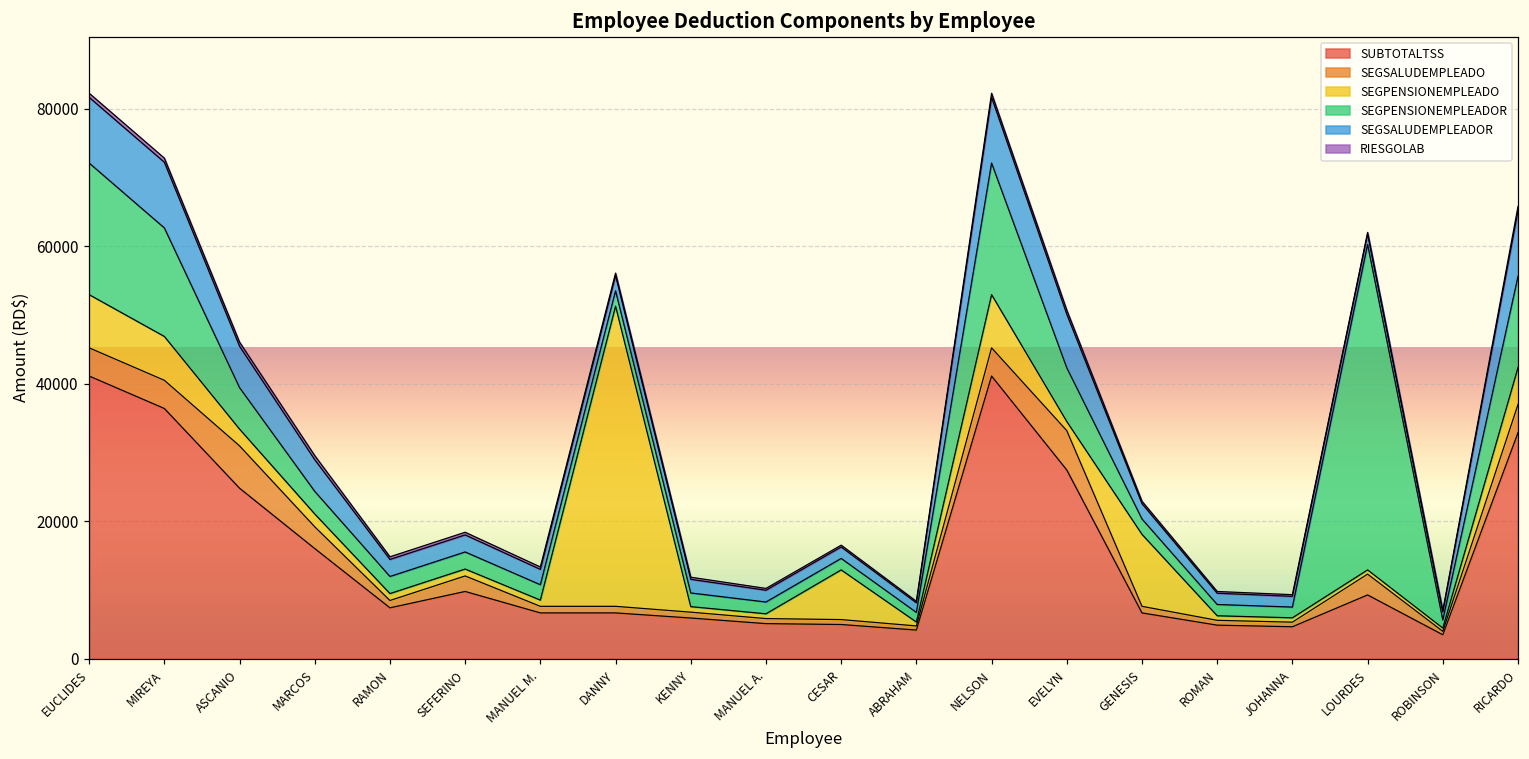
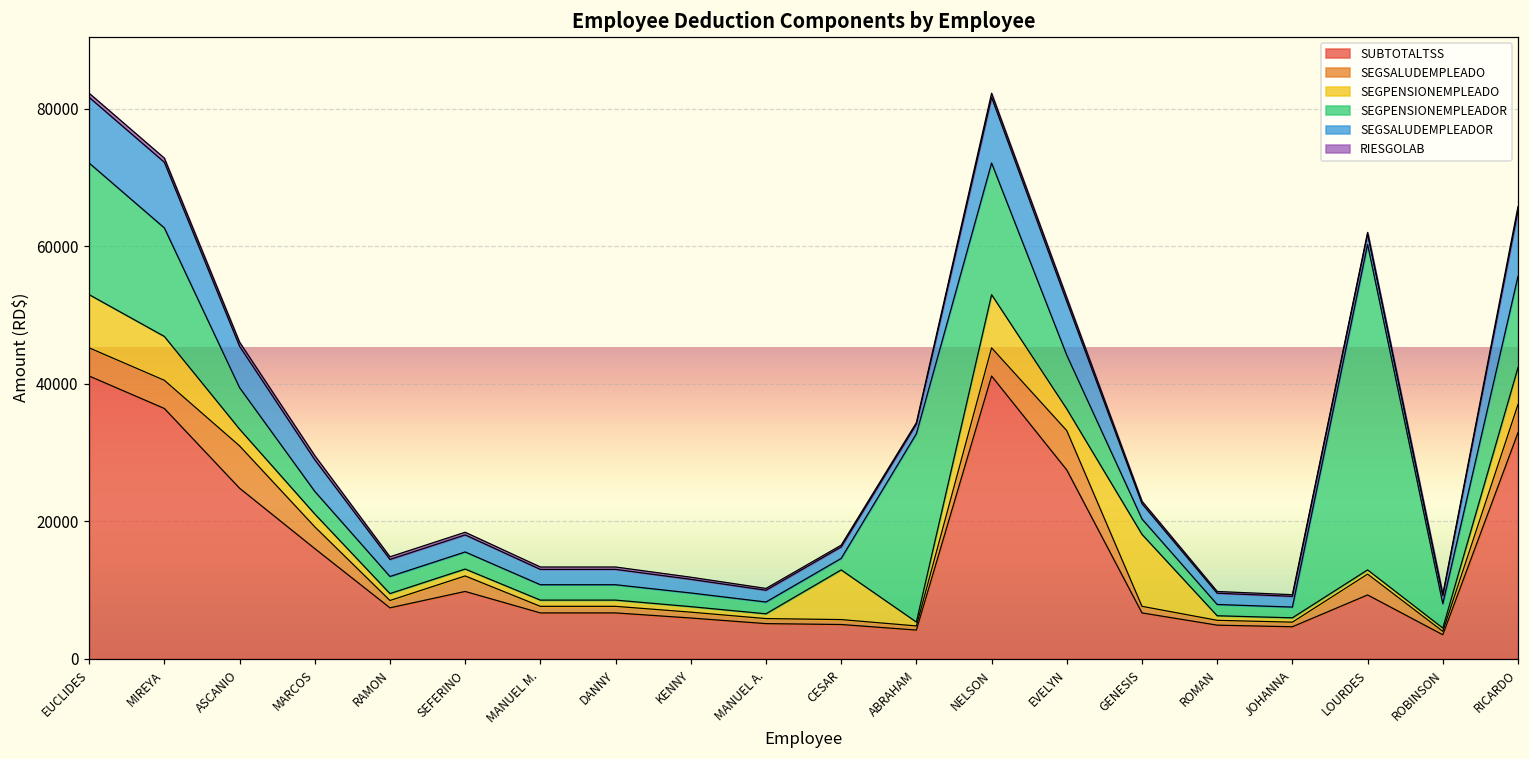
  {
    "SEGPENSIONEMPLEADO": {
      "EUCLIDES": 8000,
      "MIREYA": 6000,
      "ASCANIO": 2000,
      "MARCOS": 2000,
      "RAMON": 1000,
      "SEFERINO": 1000,
      "MANUEL M.": 1000,
-     "DANNY": 44000,
+     "DANNY": 1000,
      "KENNY": 1000,
      "MANUEL A.": 1000,
      "CESAR": 7000,
      "ABRAHAM": 1000,
      "NELSON": 8000,
-     "EVELYN": 1000,
+     "EVELYN": 3000,
      "GENESIS": 10000,
      "ROMAN": 1000,
      "JOHANNA": 1000,
      "LOURDES": 1000,
      "ROBINSON": 0,
      "RICARDO": 5000
    },
    "SEGPENSIONEMPLEADOR": {
      "EUCLIDES": 19000,
      "MIREYA": 16000,
      "ASCANIO": 6000,
      "MARCOS": 3000,
      "RAMON": 2000,
      "SEFERINO": 2000,
      "MANUEL M.": 2000,
      "DANNY": 2000,
      "KENNY": 2000,
      "MANUEL A.": 2000,
      "CESAR": 2000,
-     "ABRAHAM": 1000,
+     "ABRAHAM": 27000,
      "NELSON": 19000,
      "EVELYN": 8000,
      "GENESIS": 2000,
      "ROMAN": 2000,
      "JOHANNA": 2000,
      "LOURDES": 47000,
-     "ROBINSON": 1000,
+     "ROBINSON": 4000,
      "RICARDO": 13000
    },
    "SEGSALUDEMPLEADOR": {
      "EUCLIDES": 10000,
      "MIREYA": 10000,
      "ASCANIO": 6000,
      "MARCOS": 5000,
      "NELSON": 10000,
      "EVELYN": 8000,
      "RICARDO": 10000
    },
    "RIESGOLAB": {
      "EUCLIDES": 1000,
      "MIREYA": 1000,
      "ASCANIO": 1000,
      "MARCOS": 1000,
      "NELSON": 1000,
      "EVELYN": 1000,
      "RICARDO": 1000
    }
  }
